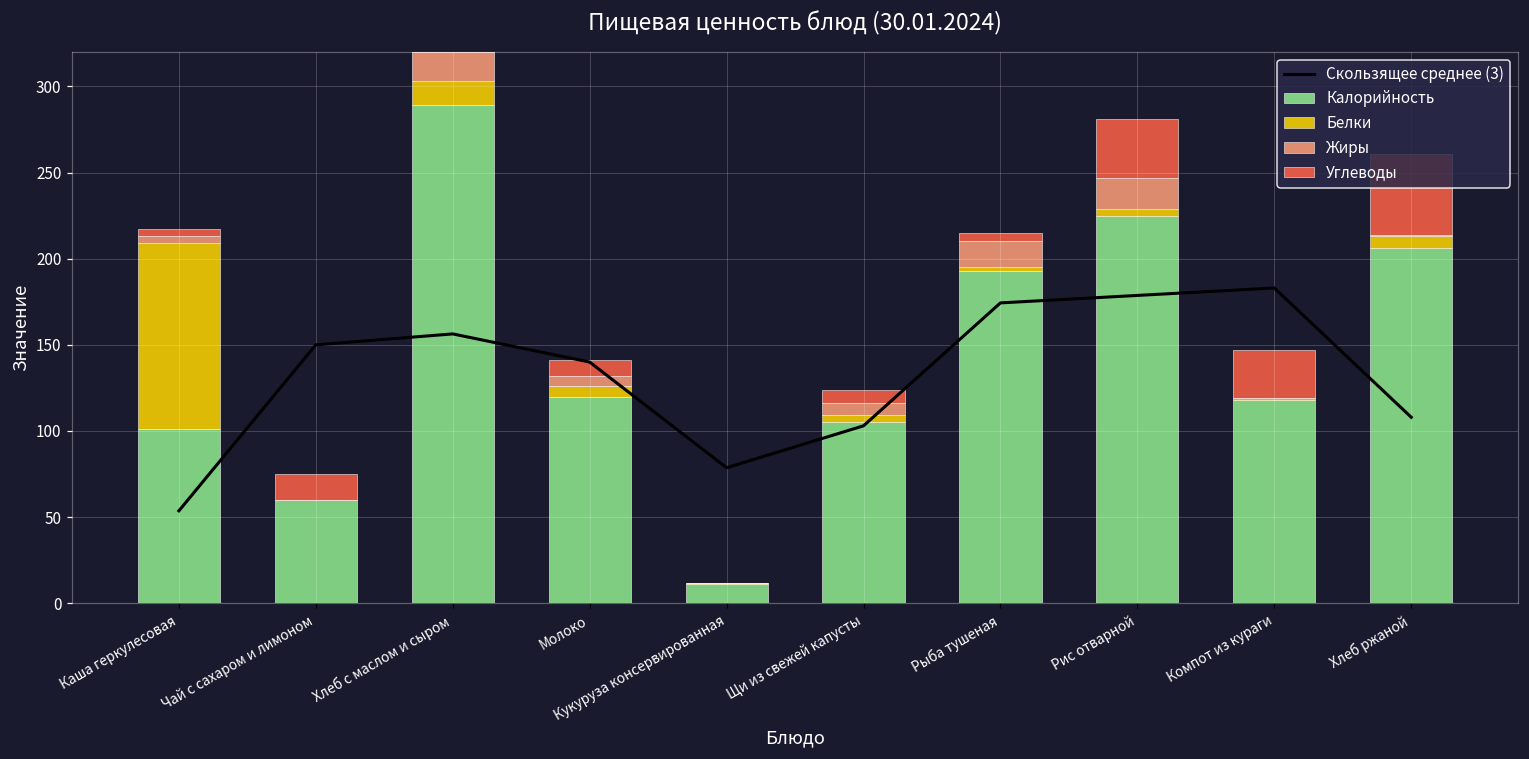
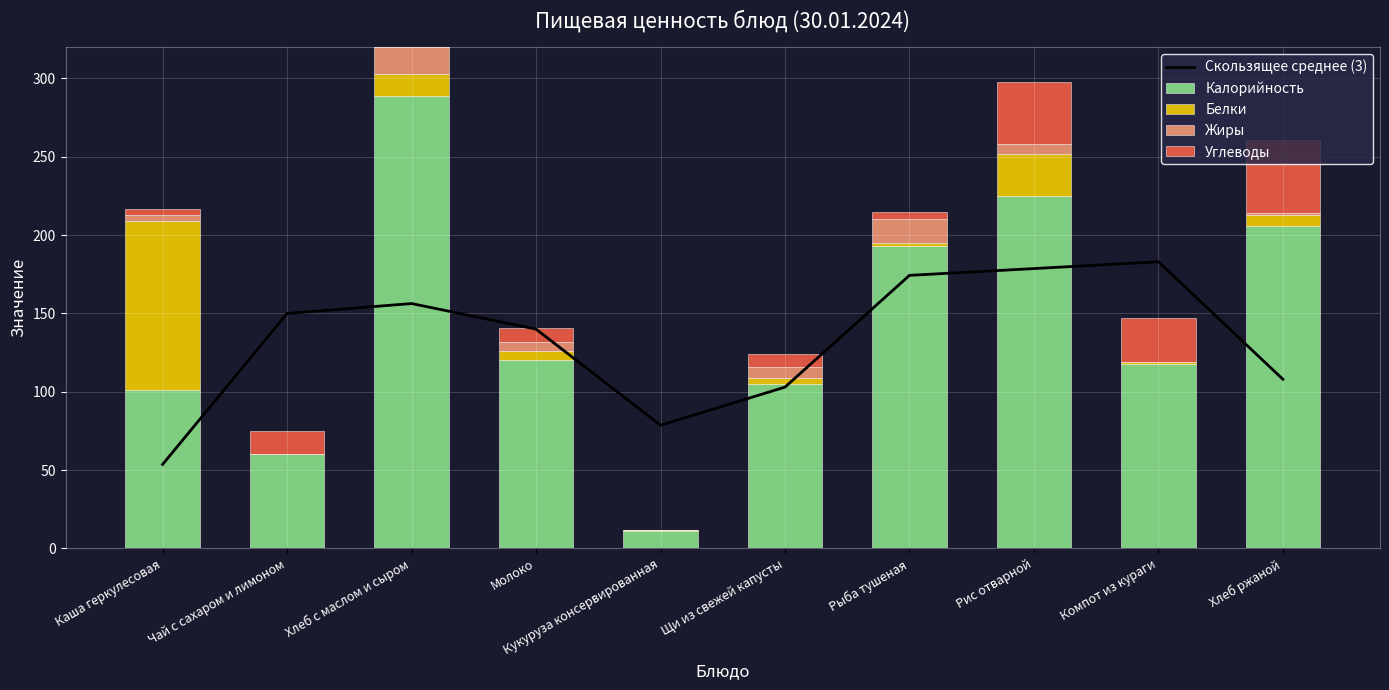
  {
    "Скользящее среднее (3)": {
      "Каша геркулесовая": 54,
      "Чай с сахаром и лимоном": 150,
      "Хлеб с маслом и сыром": 156,
      "Молоко": 140,
      "Кукуруза консервированная": 79,
      "Щи из свежей капусты": 103,
      "Рыба тушеная": 174,
      "Рис отварной": 179,
      "Компот из кураги": 183,
      "Хлеб ржаной": 108
    },
    "Калорийность": {
      "Каша геркулесовая": 101,
      "Чай с сахаром и лимоном": 60,
      "Хлеб с маслом и сыром": 289,
      "Молоко": 120,
      "Кукуруза консервированная": 11,
      "Щи из свежей капусты": 105,
      "Рыба тушеная": 193,
      "Рис отварной": 225,
      "Компот из кураги": 118,
      "Хлеб ржаной": 206
    },
    "Белки": {
      "Каша геркулесовая": 108,
      "Чай с сахаром и лимоном": 0,
      "Хлеб с маслом и сыром": 14,
      "Молоко": 6,
      "Щи из свежей капусты": 4,
      "Рыба тушеная": 2,
-     "Рис отварной": 4,
+     "Рис отварной": 27,
      "Хлеб ржаной": 7
    },
    "Жиры": {
      "Каша геркулесовая": 4,
      "Чай с сахаром и лимоном": 0,
      "Хлеб с маслом и сыром": 17,
      "Молоко": 6,
      "Кукуруза консервированная": 0,
      "Щи из свежей капусты": 7,
      "Рыба тушеная": 15,
-     "Рис отварной": 18,
+     "Рис отварной": 6,
      "Компот из кураги": 0
    },
    "Углеводы": {
      "Каша геркулесовая": 4,
      "Чай с сахаром и лимоном": 15,
      "Молоко": 9,
      "Кукуруза консервированная": 0,
      "Щи из свежей капусты": 8,
      "Рыба тушеная": 5,
-     "Рис отварной": 34,
+     "Рис отварной": 40,
      "Компот из кураги": 28
    }
  }
